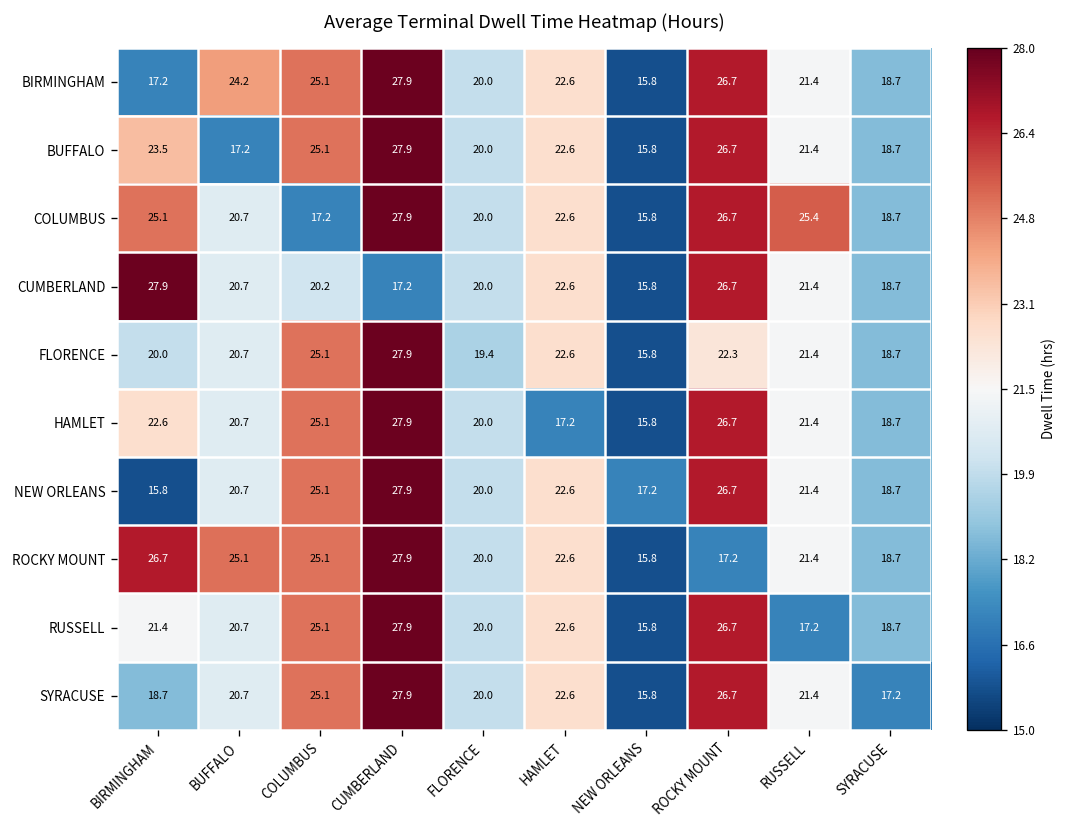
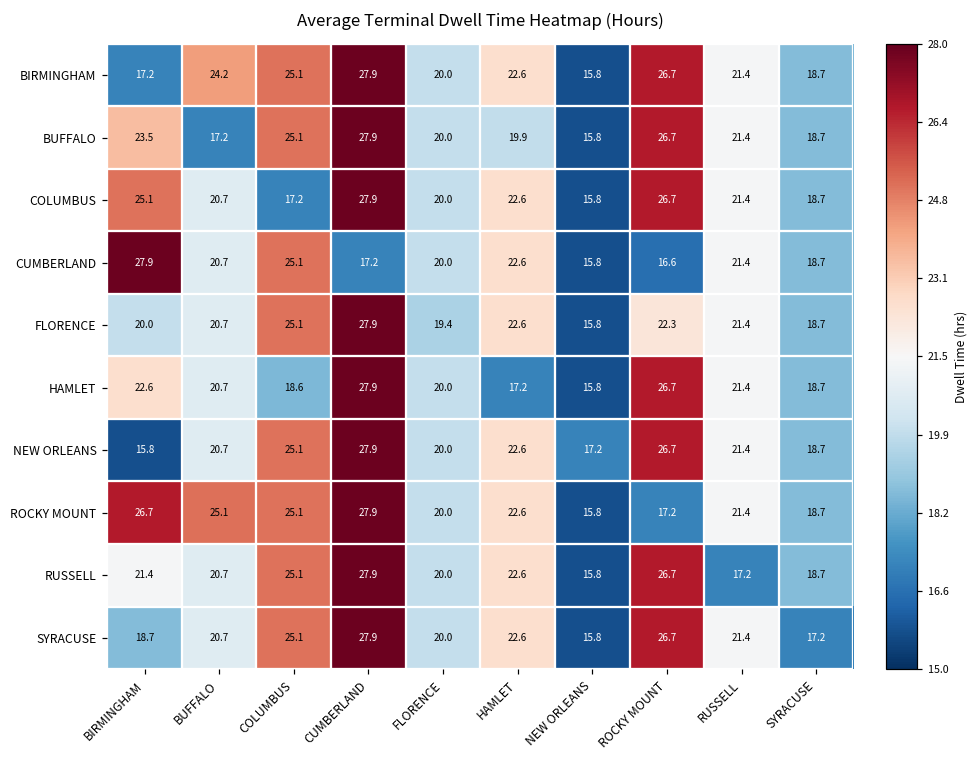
  {
    "BIRMINGHAM": {
      "BIRMINGHAM": 17.2,
      "BUFFALO": 24.2,
      "COLUMBUS": 25.1,
      "CUMBERLAND": 27.9,
      "FLORENCE": 20.0,
      "HAMLET": 22.6,
      "NEW ORLEANS": 15.8,
      "ROCKY MOUNT": 26.7,
      "RUSSELL": 21.4,
      "SYRACUSE": 18.7
    },
    "BUFFALO": {
      "BIRMINGHAM": 23.5,
      "BUFFALO": 17.2,
      "COLUMBUS": 25.1,
      "CUMBERLAND": 27.9,
      "FLORENCE": 20.0,
-     "HAMLET": 22.6,
+     "HAMLET": 19.9,
      "NEW ORLEANS": 15.8,
      "ROCKY MOUNT": 26.7,
      "RUSSELL": 21.4,
      "SYRACUSE": 18.7
    },
    "COLUMBUS": {
      "BIRMINGHAM": 25.1,
      "BUFFALO": 20.7,
      "COLUMBUS": 17.2,
      "CUMBERLAND": 27.9,
      "FLORENCE": 20.0,
      "HAMLET": 22.6,
      "NEW ORLEANS": 15.8,
      "ROCKY MOUNT": 26.7,
-     "RUSSELL": 25.4,
+     "RUSSELL": 21.4,
      "SYRACUSE": 18.7
    },
    "CUMBERLAND": {
      "BIRMINGHAM": 27.9,
      "BUFFALO": 20.7,
-     "COLUMBUS": 20.2,
+     "COLUMBUS": 25.1,
      "CUMBERLAND": 17.2,
      "FLORENCE": 20.0,
      "HAMLET": 22.6,
      "NEW ORLEANS": 15.8,
-     "ROCKY MOUNT": 26.7,
+     "ROCKY MOUNT": 16.6,
      "RUSSELL": 21.4,
      "SYRACUSE": 18.7
    },
    "FLORENCE": {
      "BIRMINGHAM": 20.0,
      "BUFFALO": 20.7,
      "COLUMBUS": 25.1,
      "CUMBERLAND": 27.9,
      "FLORENCE": 19.4,
      "HAMLET": 22.6,
      "NEW ORLEANS": 15.8,
      "ROCKY MOUNT": 22.3,
      "RUSSELL": 21.4,
      "SYRACUSE": 18.7
    },
    "HAMLET": {
      "BIRMINGHAM": 22.6,
      "BUFFALO": 20.7,
-     "COLUMBUS": 25.1,
+     "COLUMBUS": 18.6,
      "CUMBERLAND": 27.9,
      "FLORENCE": 20.0,
      "HAMLET": 17.2,
      "NEW ORLEANS": 15.8,
      "ROCKY MOUNT": 26.7,
      "RUSSELL": 21.4,
      "SYRACUSE": 18.7
    },
    "NEW ORLEANS": {
      "BIRMINGHAM": 15.8,
      "BUFFALO": 20.7,
      "COLUMBUS": 25.1,
      "CUMBERLAND": 27.9,
      "FLORENCE": 20.0,
      "HAMLET": 22.6,
      "NEW ORLEANS": 17.2,
      "ROCKY MOUNT": 26.7,
      "RUSSELL": 21.4,
      "SYRACUSE": 18.7
    },
    "ROCKY MOUNT": {
      "BIRMINGHAM": 26.7,
      "BUFFALO": 25.1,
      "COLUMBUS": 25.1,
      "CUMBERLAND": 27.9,
      "FLORENCE": 20.0,
      "HAMLET": 22.6,
      "NEW ORLEANS": 15.8,
      "ROCKY MOUNT": 17.2,
      "RUSSELL": 21.4,
      "SYRACUSE": 18.7
    },
    "RUSSELL": {
      "BIRMINGHAM": 21.4,
      "BUFFALO": 20.7,
      "COLUMBUS": 25.1,
      "CUMBERLAND": 27.9,
      "FLORENCE": 20.0,
      "HAMLET": 22.6,
      "NEW ORLEANS": 15.8,
      "ROCKY MOUNT": 26.7,
      "RUSSELL": 17.2,
      "SYRACUSE": 18.7
    },
    "SYRACUSE": {
      "BIRMINGHAM": 18.7,
      "BUFFALO": 20.7,
      "COLUMBUS": 25.1,
      "CUMBERLAND": 27.9,
      "FLORENCE": 20.0,
      "HAMLET": 22.6,
      "NEW ORLEANS": 15.8,
      "ROCKY MOUNT": 26.7,
      "RUSSELL": 21.4,
      "SYRACUSE": 17.2
    }
  }
